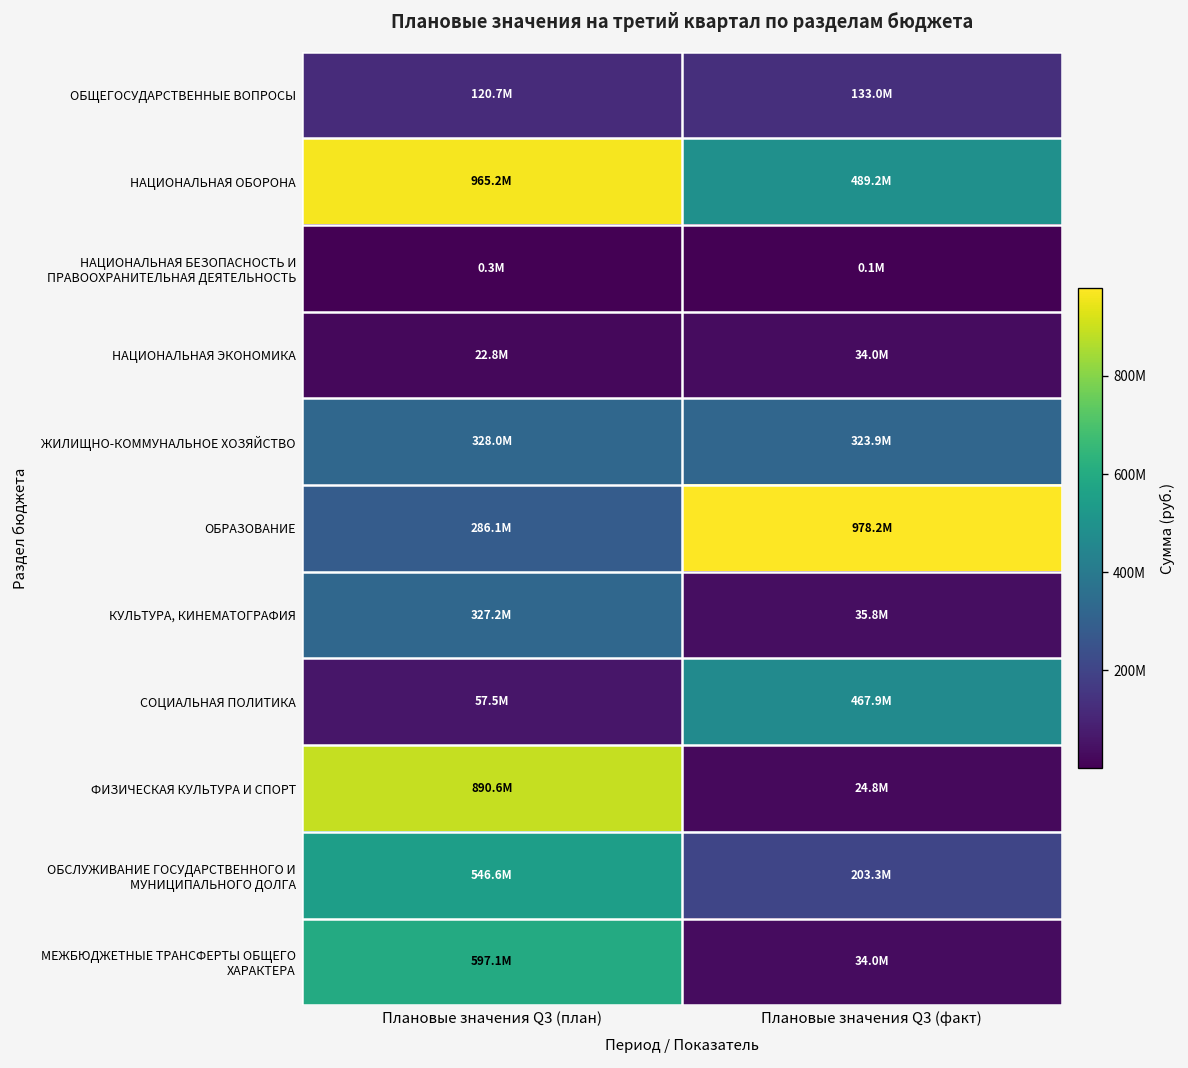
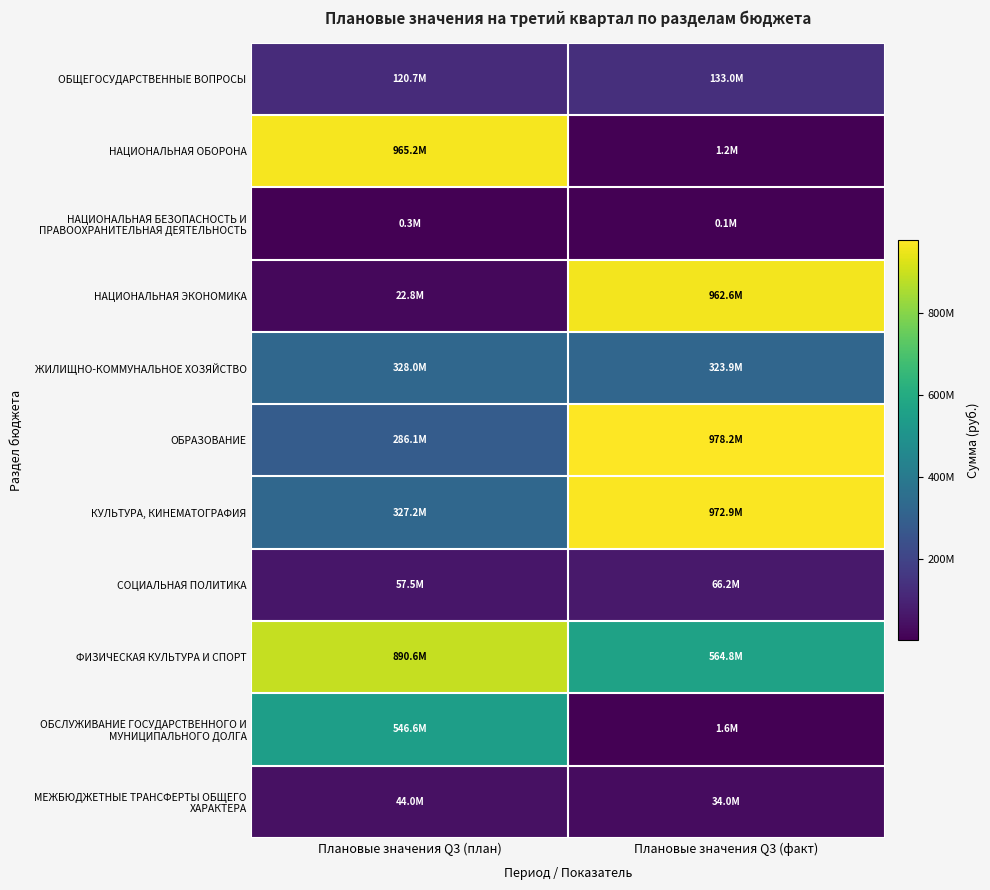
  {
    "ОБЩЕГОСУДАРСТВЕННЫЕ ВОПРОСЫ": {
      "Плановые значения Q3 (план)": "120.7M",
      "Плановые значения Q3 (факт)": "133.0M"
    },
    "НАЦИОНАЛЬНАЯ ОБОРОНА": {
      "Плановые значения Q3 (план)": "965.2M",
-     "Плановые значения Q3 (факт)": "489.2M"
+     "Плановые значения Q3 (факт)": "1.2M"
    },
    "НАЦИОНАЛЬНАЯ БЕЗОПАСНОСТЬ И ПРАВООХРАНИТЕЛЬНАЯ ДЕЯТЕЛЬНОСТЬ": {
      "Плановые значения Q3 (план)": "0.3M",
      "Плановые значения Q3 (факт)": "0.1M"
    },
    "НАЦИОНАЛЬНАЯ ЭКОНОМИКА": {
      "Плановые значения Q3 (план)": "22.8M",
-     "Плановые значения Q3 (факт)": "34.0M"
+     "Плановые значения Q3 (факт)": "962.6M"
    },
    "ЖИЛИЩНО-КОММУНАЛЬНОЕ ХОЗЯЙСТВО": {
      "Плановые значения Q3 (план)": "328.0M",
      "Плановые значения Q3 (факт)": "323.9M"
    },
    "ОБРАЗОВАНИЕ": {
      "Плановые значения Q3 (план)": "286.1M",
      "Плановые значения Q3 (факт)": "978.2M"
    },
    "КУЛЬТУРА, КИНЕМАТОГРАФИЯ": {
      "Плановые значения Q3 (план)": "327.2M",
-     "Плановые значения Q3 (факт)": "35.8M"
+     "Плановые значения Q3 (факт)": "972.9M"
    },
    "СОЦИАЛЬНАЯ ПОЛИТИКА": {
      "Плановые значения Q3 (план)": "57.5M",
-     "Плановые значения Q3 (факт)": "467.9M"
+     "Плановые значения Q3 (факт)": "66.2M"
    },
    "ФИЗИЧЕСКАЯ КУЛЬТУРА И СПОРТ": {
      "Плановые значения Q3 (план)": "890.6M",
-     "Плановые значения Q3 (факт)": "24.8M"
+     "Плановые значения Q3 (факт)": "564.8M"
    },
    "ОБСЛУЖИВАНИЕ ГОСУДАРСТВЕННОГО И МУНИЦИПАЛЬНОГО ДОЛГА": {
      "Плановые значения Q3 (план)": "546.6M",
-     "Плановые значения Q3 (факт)": "203.3M"
+     "Плановые значения Q3 (факт)": "1.6M"
    },
    "МЕЖБЮДЖЕТНЫЕ ТРАНСФЕРТЫ ОБЩЕГО ХАРАКТЕРА": {
-     "Плановые значения Q3 (план)": "597.1M",
+     "Плановые значения Q3 (план)": "44.0M",
      "Плановые значения Q3 (факт)": "34.0M"
    }
  }
